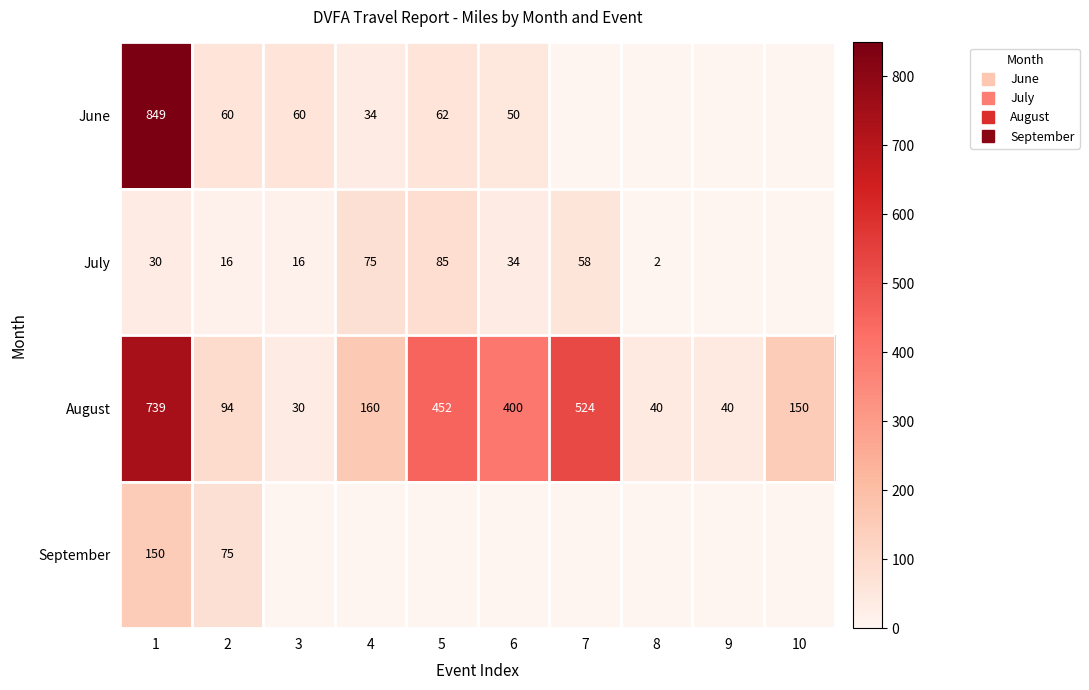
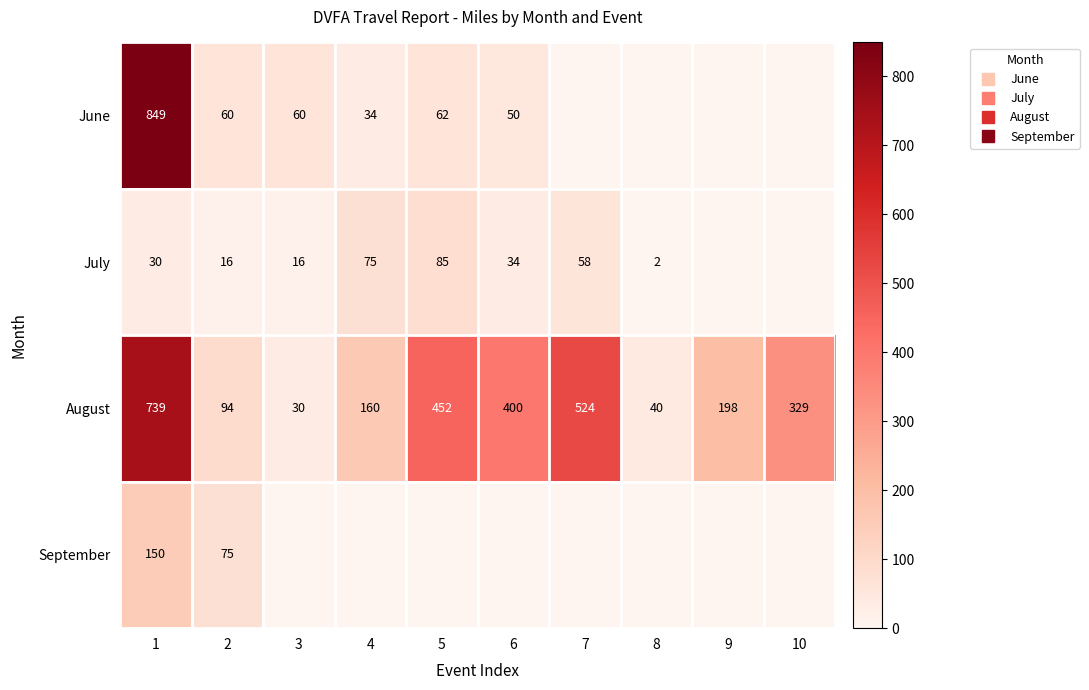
  {
    "June": {
      "1": 849,
      "2": 60,
      "3": 60,
      "4": 34,
      "5": 62,
      "6": 50
    },
    "July": {
      "1": 30,
      "2": 16,
      "3": 16,
      "4": 75,
      "5": 85,
      "6": 34,
      "7": 58,
      "8": 2
    },
    "August": {
      "1": 739,
      "2": 94,
      "3": 30,
      "4": 160,
      "5": 452,
      "6": 400,
      "7": 524,
      "8": 40,
-     "9": 40,
-     "10": 150
+     "9": 198,
+     "10": 329
    },
    "September": {
      "1": 150,
      "2": 75
    }
  }
